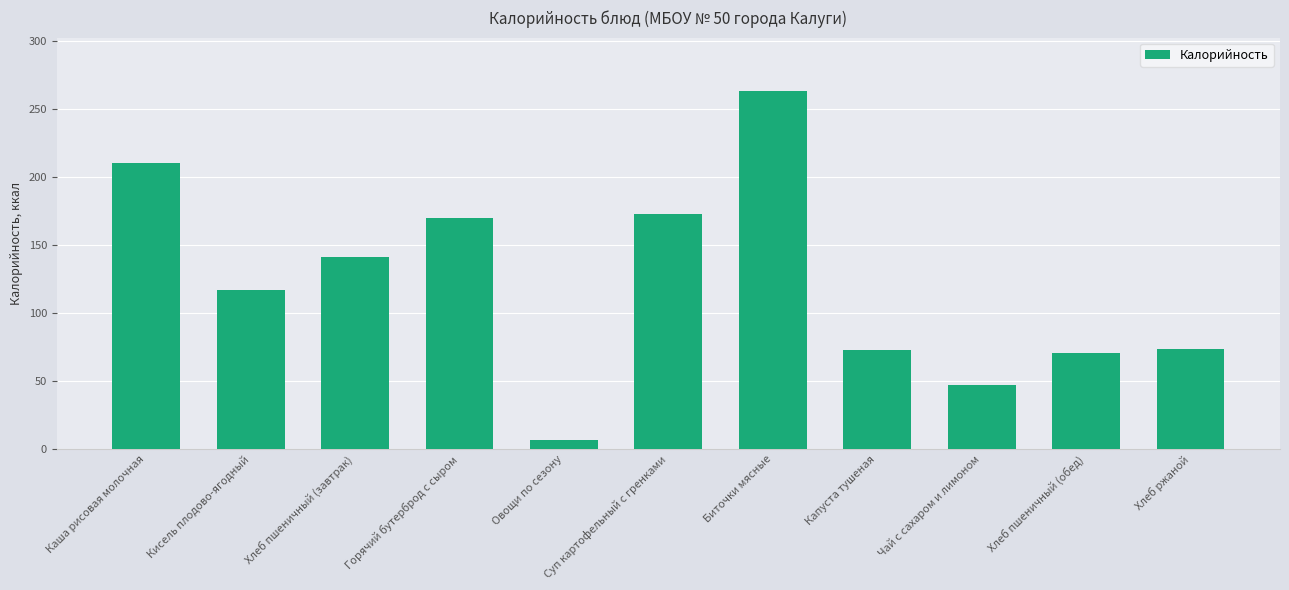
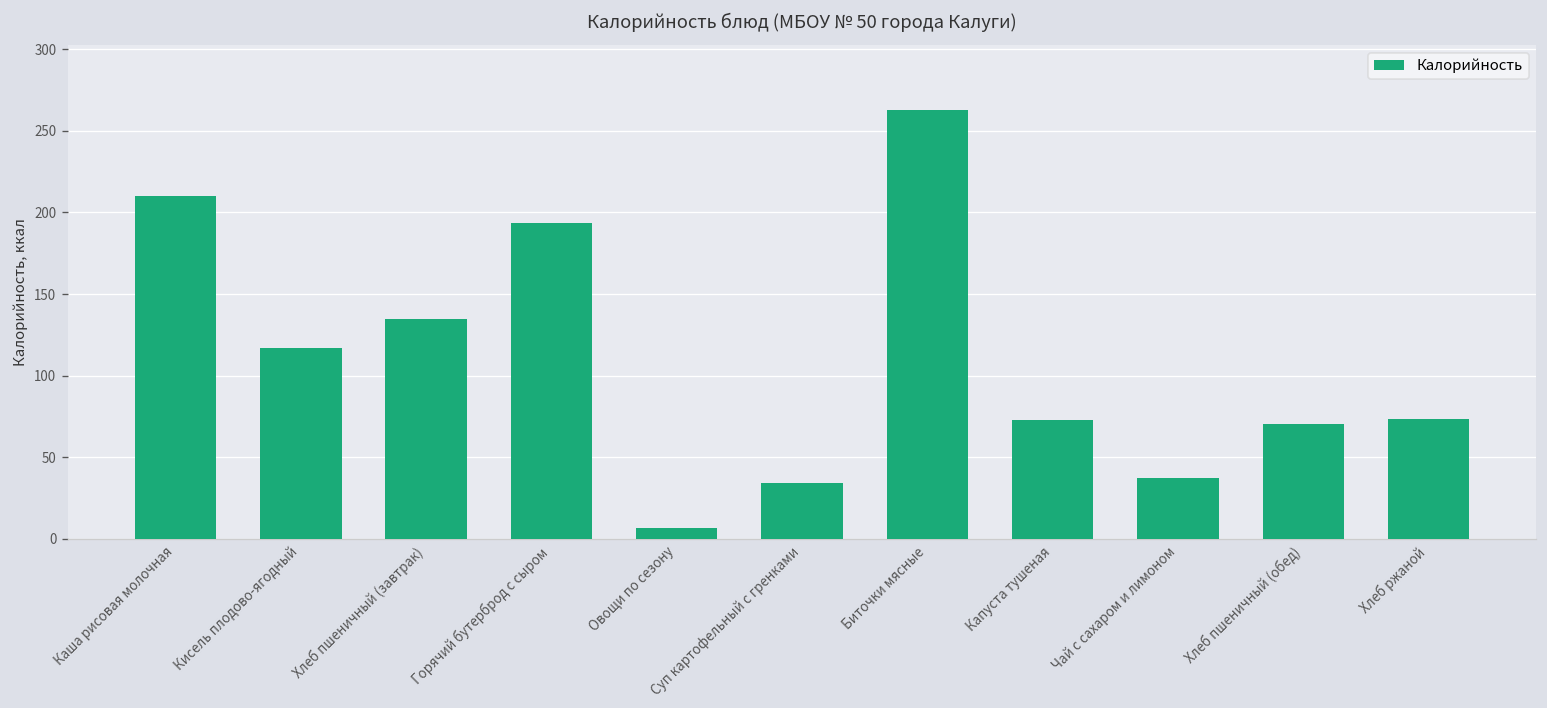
  {
    "Каша рисовая молочная": 210,
    "Кисель плодово-ягодный": 117,
-   "Хлеб пшеничный (завтрак)": 141,
-   "Горячий бутерброд с сыром": 170,
+   "Хлеб пшеничный (завтрак)": 135,
+   "Горячий бутерброд с сыром": 194,
    "Овощи по сезону": 7,
-   "Суп картофельный с гренками": 173,
+   "Суп картофельный с гренками": 34,
    "Биточки мясные": 263,
    "Капуста тушеная": 73,
-   "Чай с сахаром и лимоном": 47,
+   "Чай с сахаром и лимоном": 37,
    "Хлеб пшеничный (обед)": 71,
    "Хлеб ржаной": 73
  }
